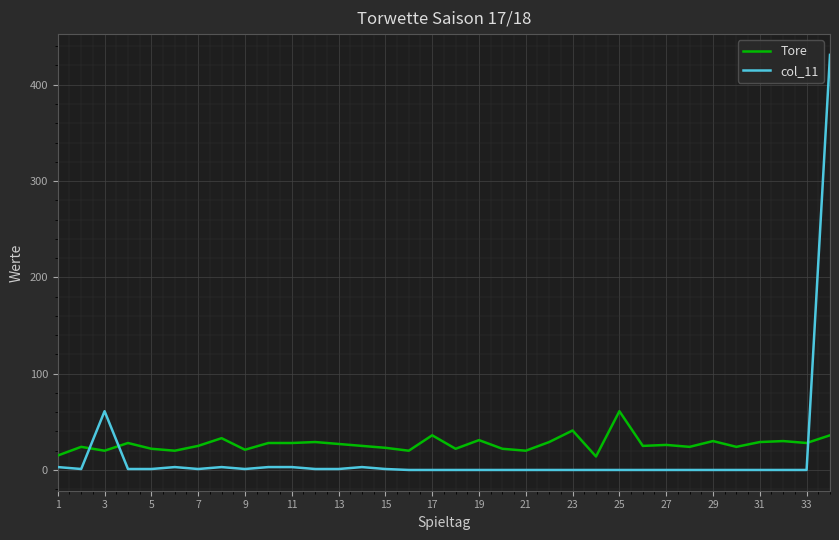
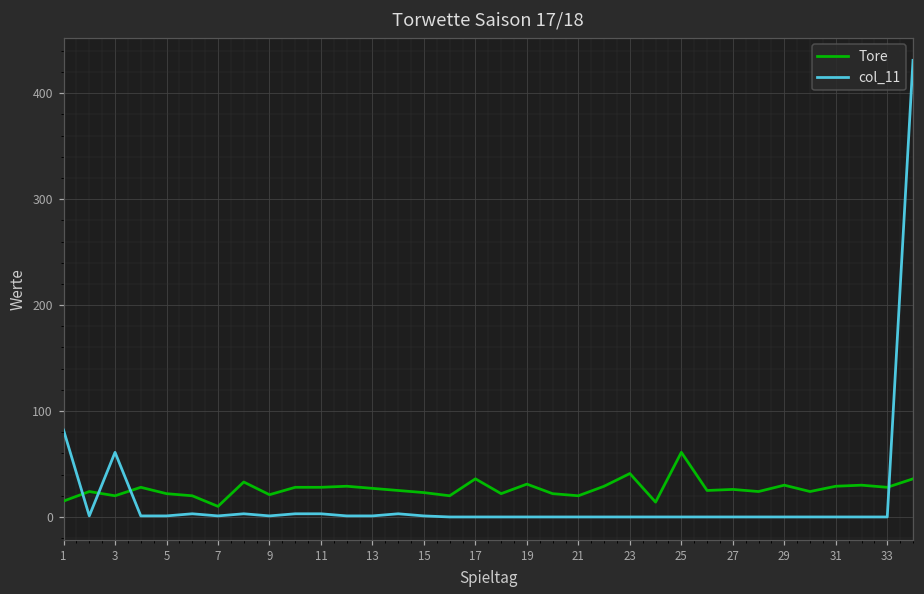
  {
    "Tore": {
      "1": 20,
      "3": 20,
      "5": 20,
-     "7": 30,
+     "7": 10,
      "9": 20,
      "11": 30,
      "13": 30,
      "15": 20,
      "17": 40,
      "19": 30,
      "21": 20,
      "23": 40,
      "25": 60,
      "27": 30,
      "29": 30,
      "31": 30,
      "33": 30
    },
    "col_11": {
-     "1": 0,
+     "1": 80,
      "3": 60,
      "5": 0,
      "7": 0,
      "9": 0,
      "11": 0,
      "13": 0,
      "15": 0,
      "17": 0,
      "19": 0,
      "21": 0,
      "23": 0,
      "25": 0,
      "27": 0,
      "29": 0,
      "31": 0,
      "33": 0
    }
  }
